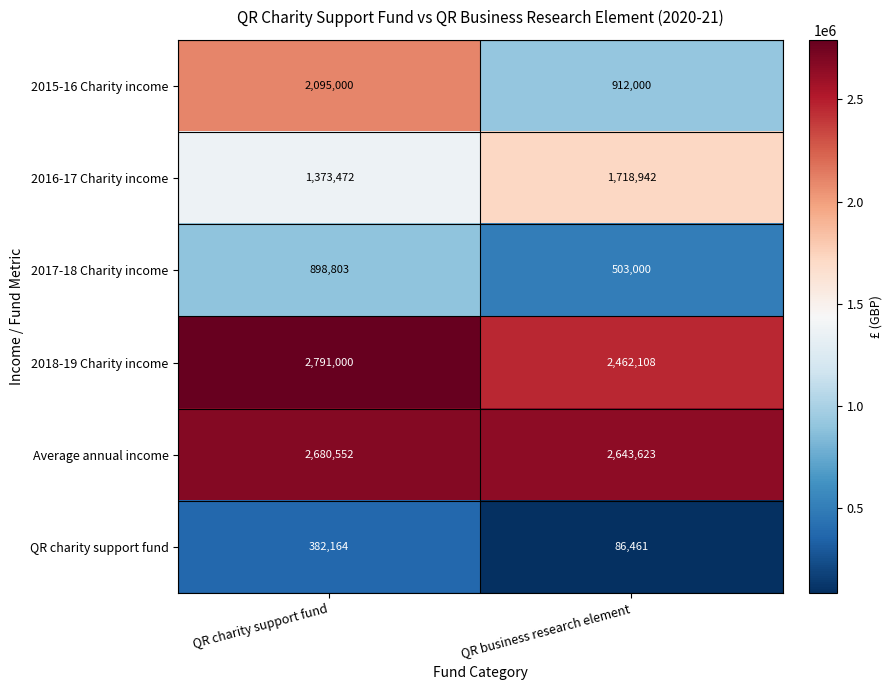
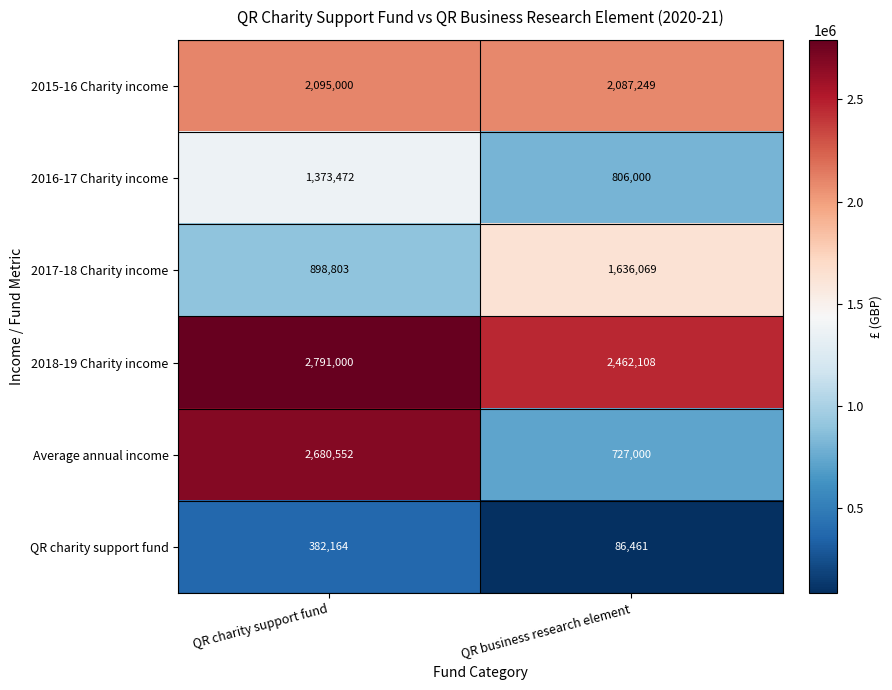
  {
    "2015-16 Charity income": {
      "QR charity support fund": "2,095,000",
-     "QR business research element": "912,000"
+     "QR business research element": "2,087,249"
    },
    "2016-17 Charity income": {
      "QR charity support fund": "1,373,472",
-     "QR business research element": "1,718,942"
+     "QR business research element": "806,000"
    },
    "2017-18 Charity income": {
      "QR charity support fund": "898,803",
-     "QR business research element": "503,000"
+     "QR business research element": "1,636,069"
    },
    "2018-19 Charity income": {
      "QR charity support fund": "2,791,000",
      "QR business research element": "2,462,108"
    },
    "Average annual income": {
      "QR charity support fund": "2,680,552",
-     "QR business research element": "2,643,623"
+     "QR business research element": "727,000"
    },
    "QR charity support fund": {
      "QR charity support fund": "382,164",
      "QR business research element": "86,461"
    }
  }
